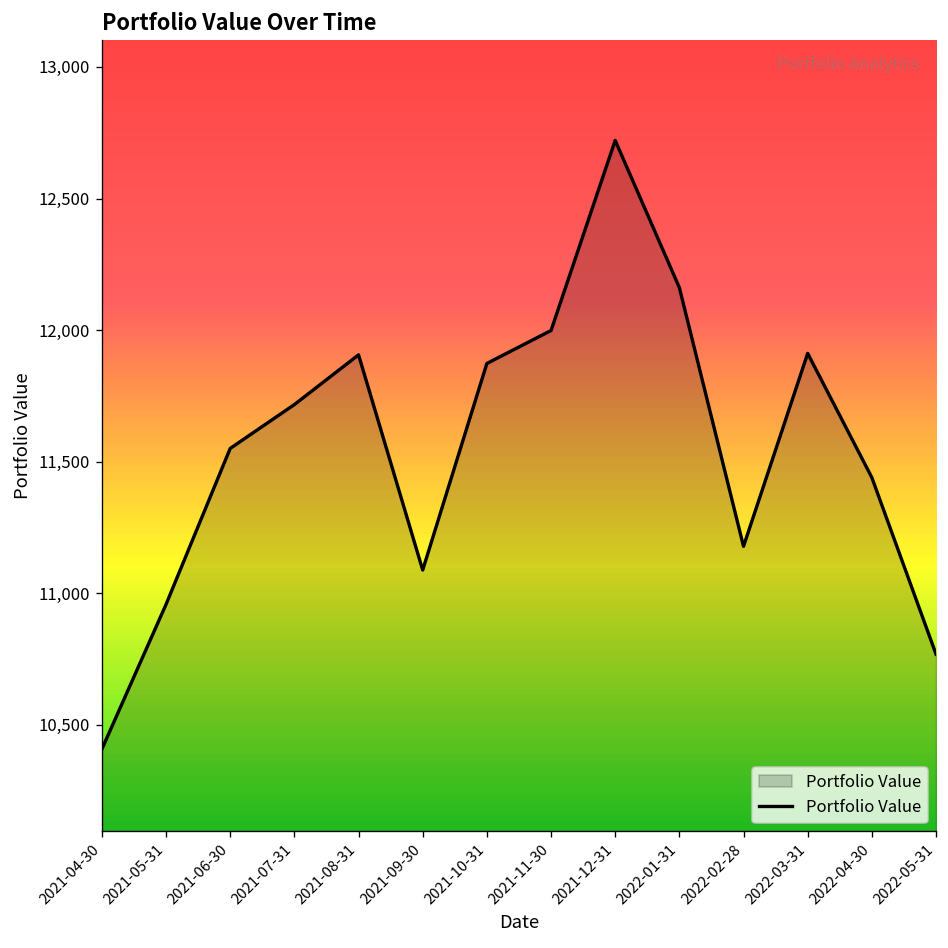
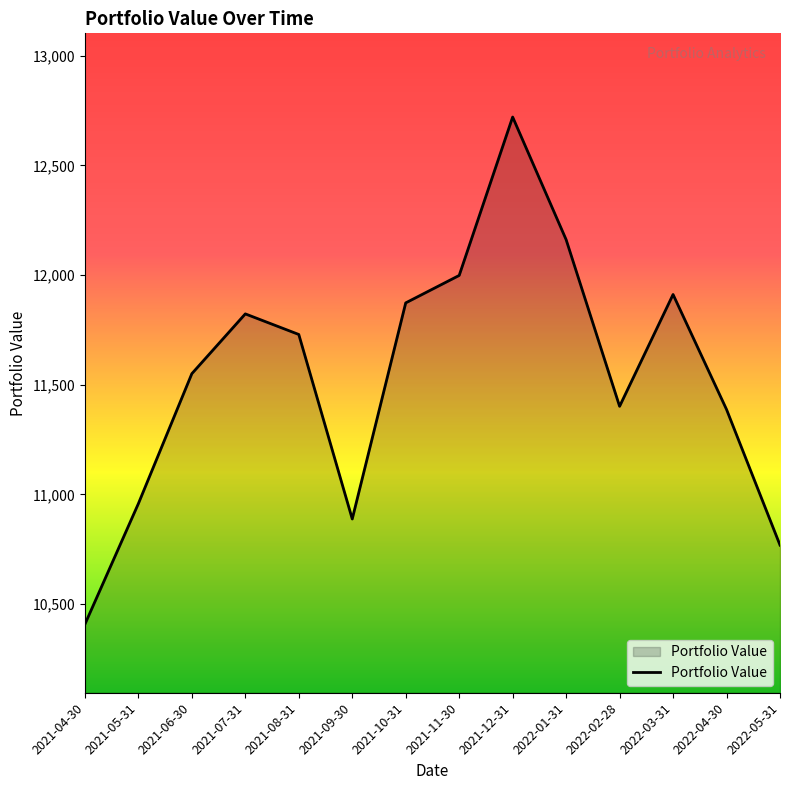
  {
    "2021-04-30": "10,410",
    "2021-05-31": "10,960",
    "2021-06-30": "11,550",
-   "2021-07-31": "11,720",
-   "2021-08-31": "11,910",
-   "2021-09-30": "11,090",
+   "2021-07-31": "11,820",
+   "2021-08-31": "11,730",
+   "2021-09-30": "10,890",
    "2021-10-31": "11,870",
    "2021-11-30": "12,000",
    "2021-12-31": "12,720",
    "2022-01-31": "12,160",
-   "2022-02-28": "11,180",
+   "2022-02-28": "11,400",
    "2022-03-31": "11,910",
-   "2022-04-30": "11,440",
+   "2022-04-30": "11,390",
    "2022-05-31": "10,770"
  }
